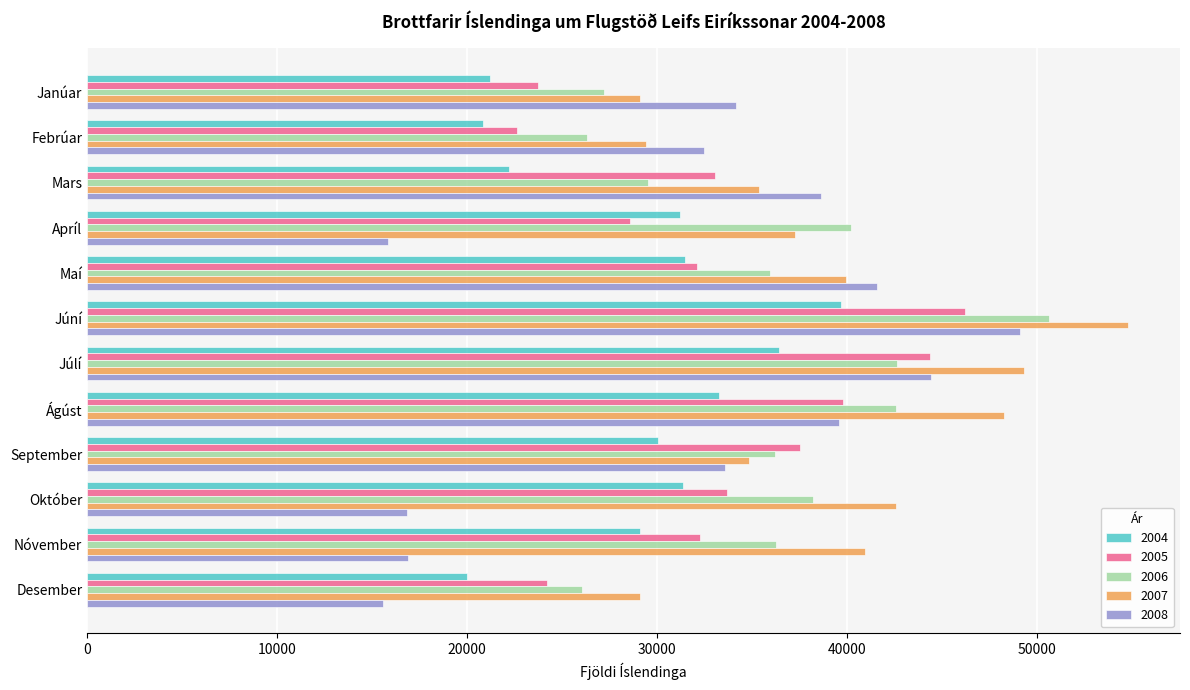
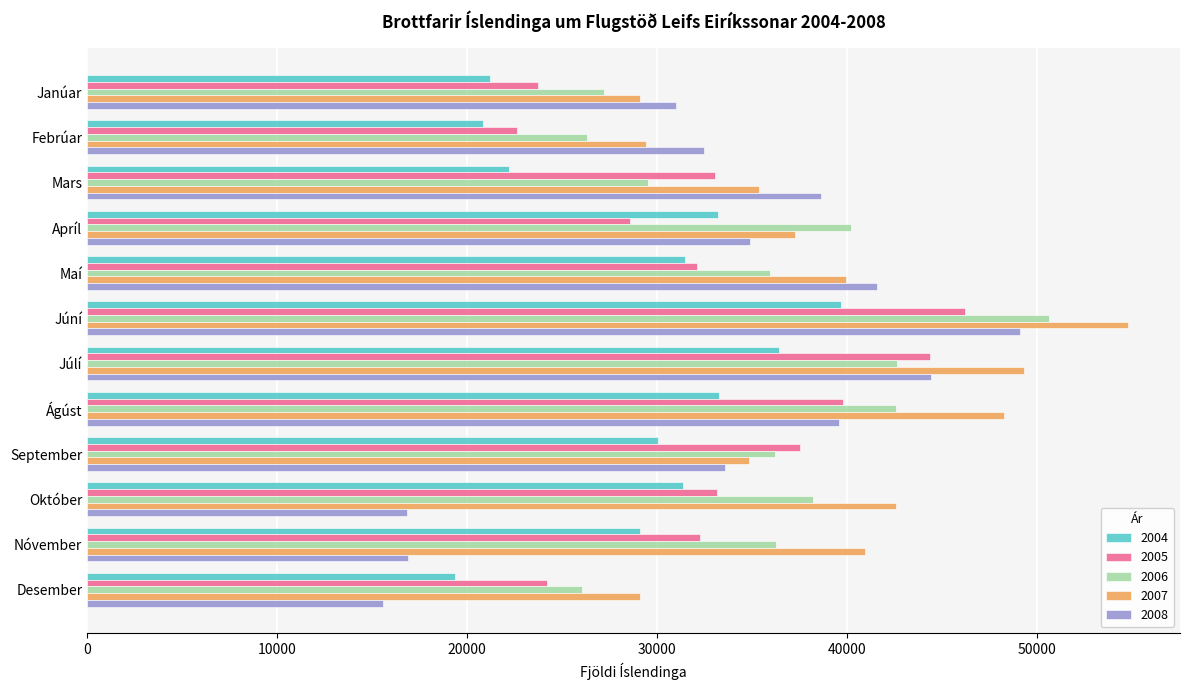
  {
    "2004": {
      "Janúar": 21200,
      "Febrúar": 20800,
      "Mars": 22200,
-     "Apríl": 31200,
+     "Apríl": 33200,
      "Maí": 31400,
      "Júní": 39700,
      "Júlí": 36400,
      "Ágúst": 33300,
      "September": 30100,
      "Október": 31400,
      "Nóvember": 29100,
-     "Desember": 20000
+     "Desember": 19400
    },
    "2005": {
      "Janúar": 23700,
      "Febrúar": 22600,
      "Mars": 33000,
      "Apríl": 28500,
      "Maí": 32100,
      "Júní": 46200,
      "Júlí": 44300,
      "Ágúst": 39800,
      "September": 37500,
-     "Október": 33700,
+     "Október": 33100,
      "Nóvember": 32300,
      "Desember": 24200
    },
    "2006": {
      "Janúar": 27200,
      "Febrúar": 26300,
      "Mars": 29500,
      "Apríl": 40200,
      "Maí": 35900,
      "Júní": 50600,
      "Júlí": 42600,
      "Ágúst": 42600,
      "September": 36200,
      "Október": 38200,
      "Nóvember": 36300,
      "Desember": 26000
    },
    "2007": {
      "Janúar": 29100,
      "Febrúar": 29400,
      "Mars": 35400,
      "Apríl": 37300,
      "Maí": 39900,
      "Júní": 54800,
      "Júlí": 49300,
      "Ágúst": 48300,
      "September": 34800,
      "Október": 42500,
      "Nóvember": 40900,
      "Desember": 29100
    },
    "2008": {
-     "Janúar": 34200,
+     "Janúar": 31000,
      "Febrúar": 32500,
      "Mars": 38600,
-     "Apríl": 15800,
+     "Apríl": 34900,
      "Maí": 41600,
      "Júní": 49100,
      "Júlí": 44400,
      "Ágúst": 39500,
      "September": 33600,
      "Október": 16800,
      "Nóvember": 16900,
      "Desember": 15600
    }
  }
